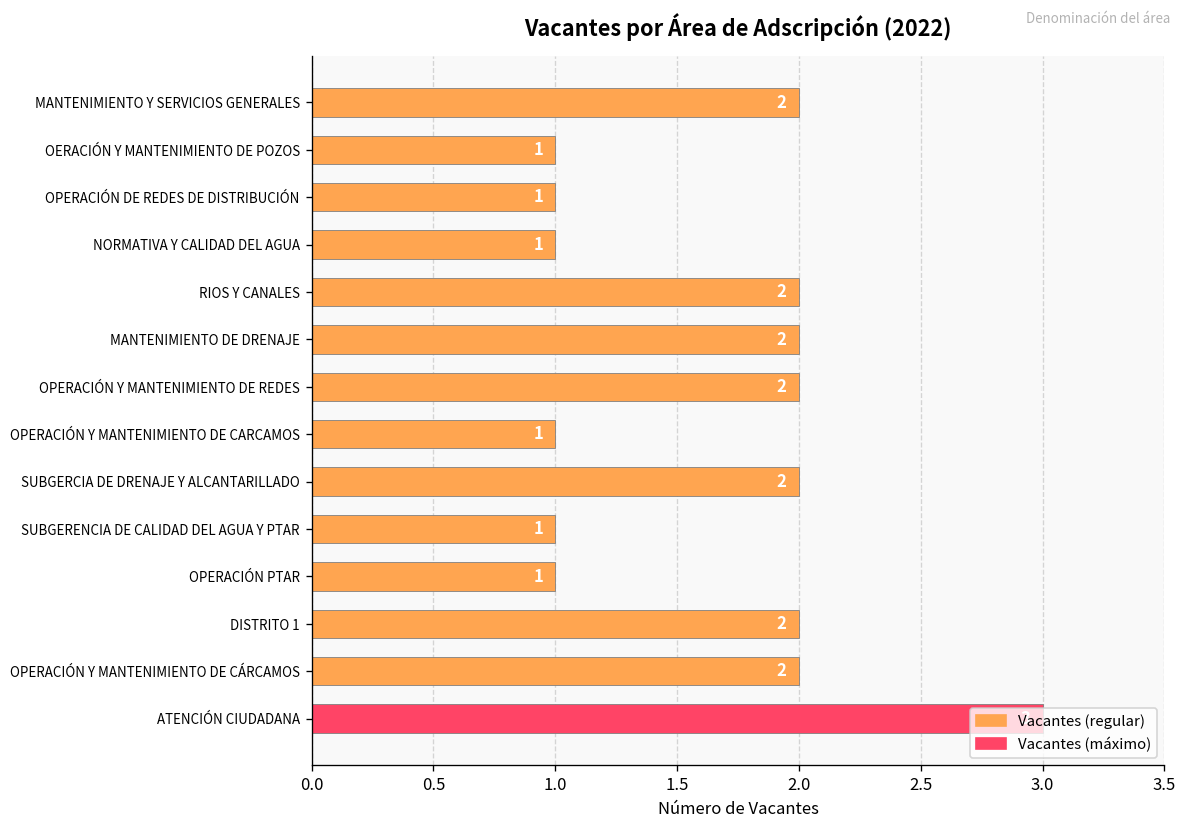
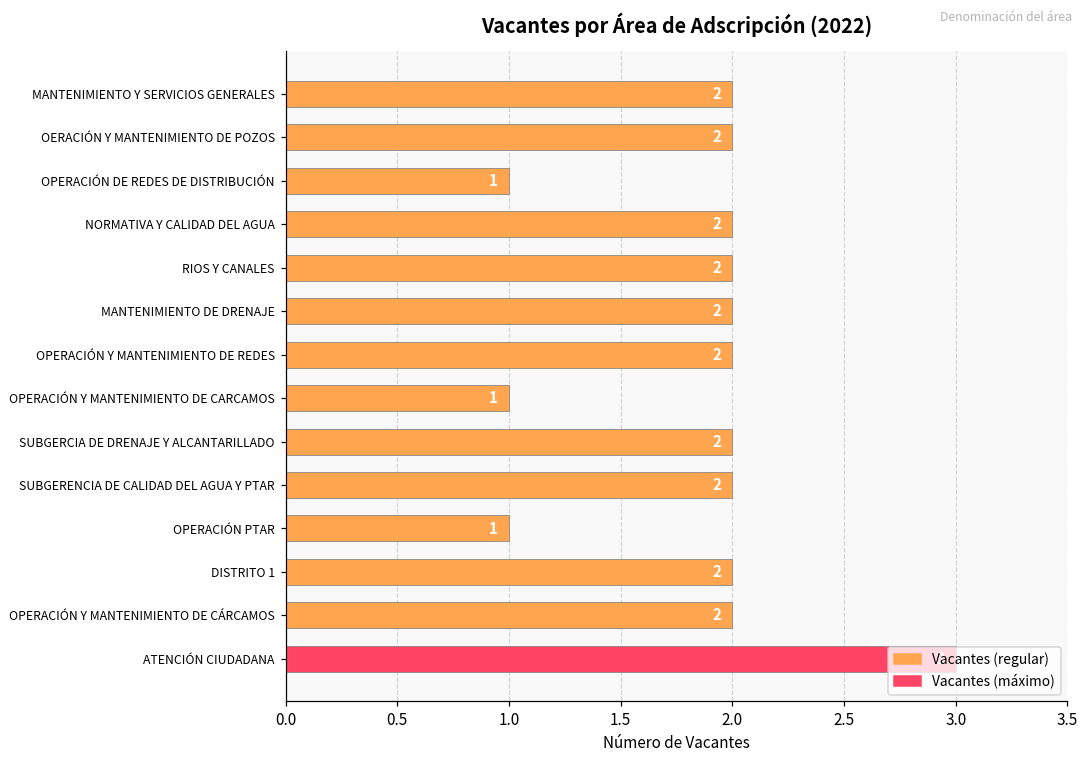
  {
    "MANTENIMIENTO Y SERVICIOS GENERALES": 2,
-   "OERACIÓN Y MANTENIMIENTO DE POZOS": 1,
+   "OERACIÓN Y MANTENIMIENTO DE POZOS": 2,
    "OPERACIÓN DE REDES DE DISTRIBUCIÓN": 1,
-   "NORMATIVA Y CALIDAD DEL AGUA": 1,
+   "NORMATIVA Y CALIDAD DEL AGUA": 2,
    "RIOS Y CANALES": 2,
    "MANTENIMIENTO DE DRENAJE": 2,
    "OPERACIÓN Y MANTENIMIENTO DE REDES": 2,
    "OPERACIÓN Y MANTENIMIENTO DE CARCAMOS": 1,
    "SUBGERCIA DE DRENAJE Y ALCANTARILLADO": 2,
-   "SUBGERENCIA DE CALIDAD DEL AGUA Y PTAR": 1,
+   "SUBGERENCIA DE CALIDAD DEL AGUA Y PTAR": 2,
    "OPERACIÓN PTAR": 1,
    "DISTRITO 1": 2,
    "OPERACIÓN Y MANTENIMIENTO DE CÁRCAMOS": 2
  }
